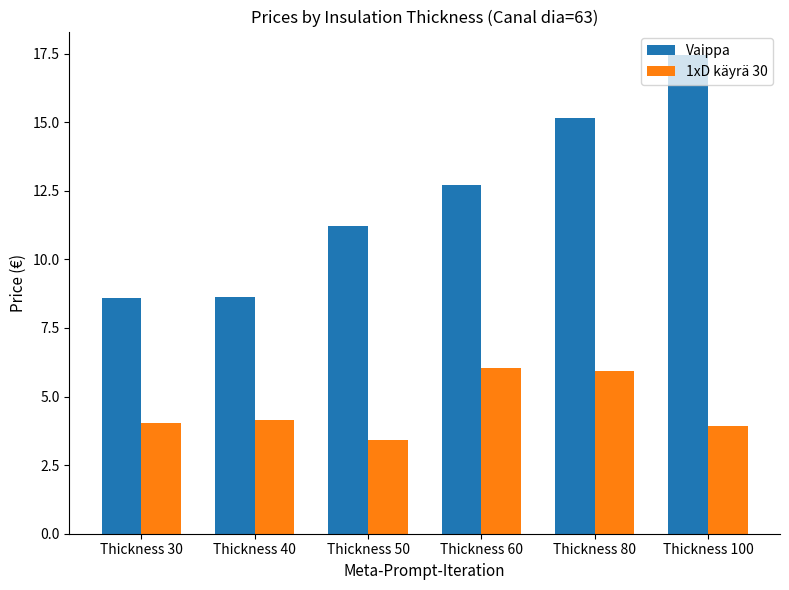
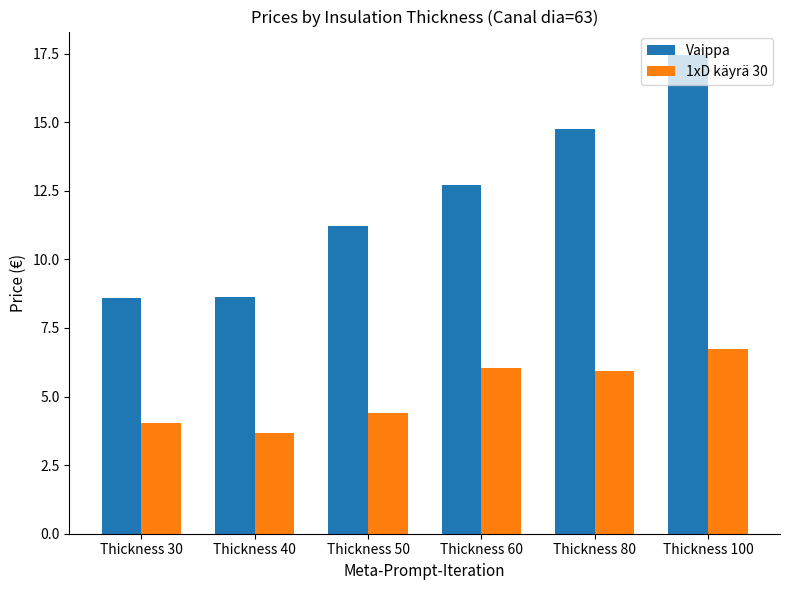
  {
    "Vaippa": {
      "Thickness 30": 8.6,
      "Thickness 40": 8.6,
      "Thickness 50": 11.2,
      "Thickness 60": 12.7,
-     "Thickness 80": 15.2
+     "Thickness 80": 14.8
    },
    "1xD käyrä 30": {
      "Thickness 30": 4.0,
-     "Thickness 40": 4.2,
-     "Thickness 50": 3.4,
+     "Thickness 40": 3.7,
+     "Thickness 50": 4.4,
      "Thickness 60": 6.0,
      "Thickness 80": 5.9,
-     "Thickness 100": 3.9
+     "Thickness 100": 6.7
    }
  }
